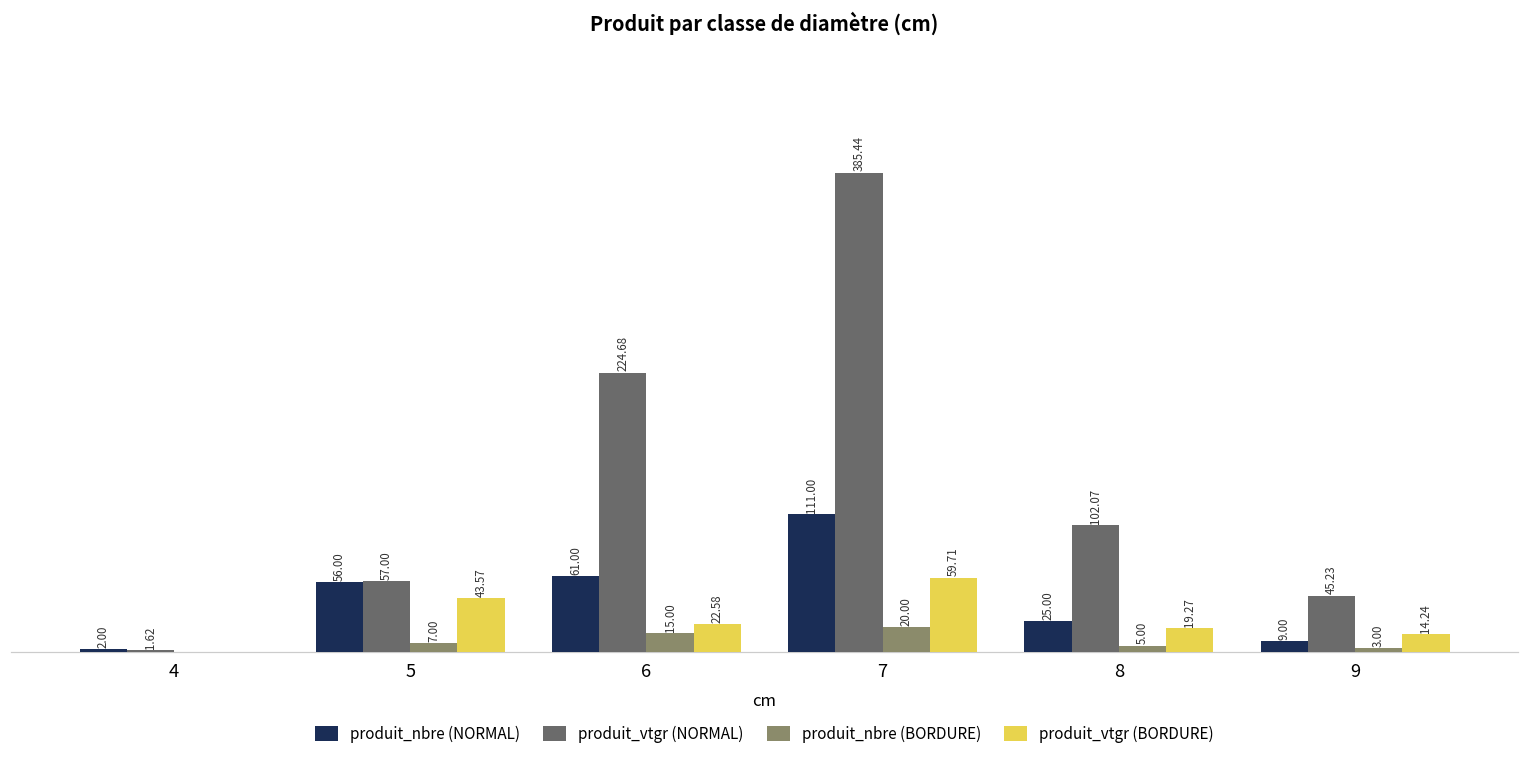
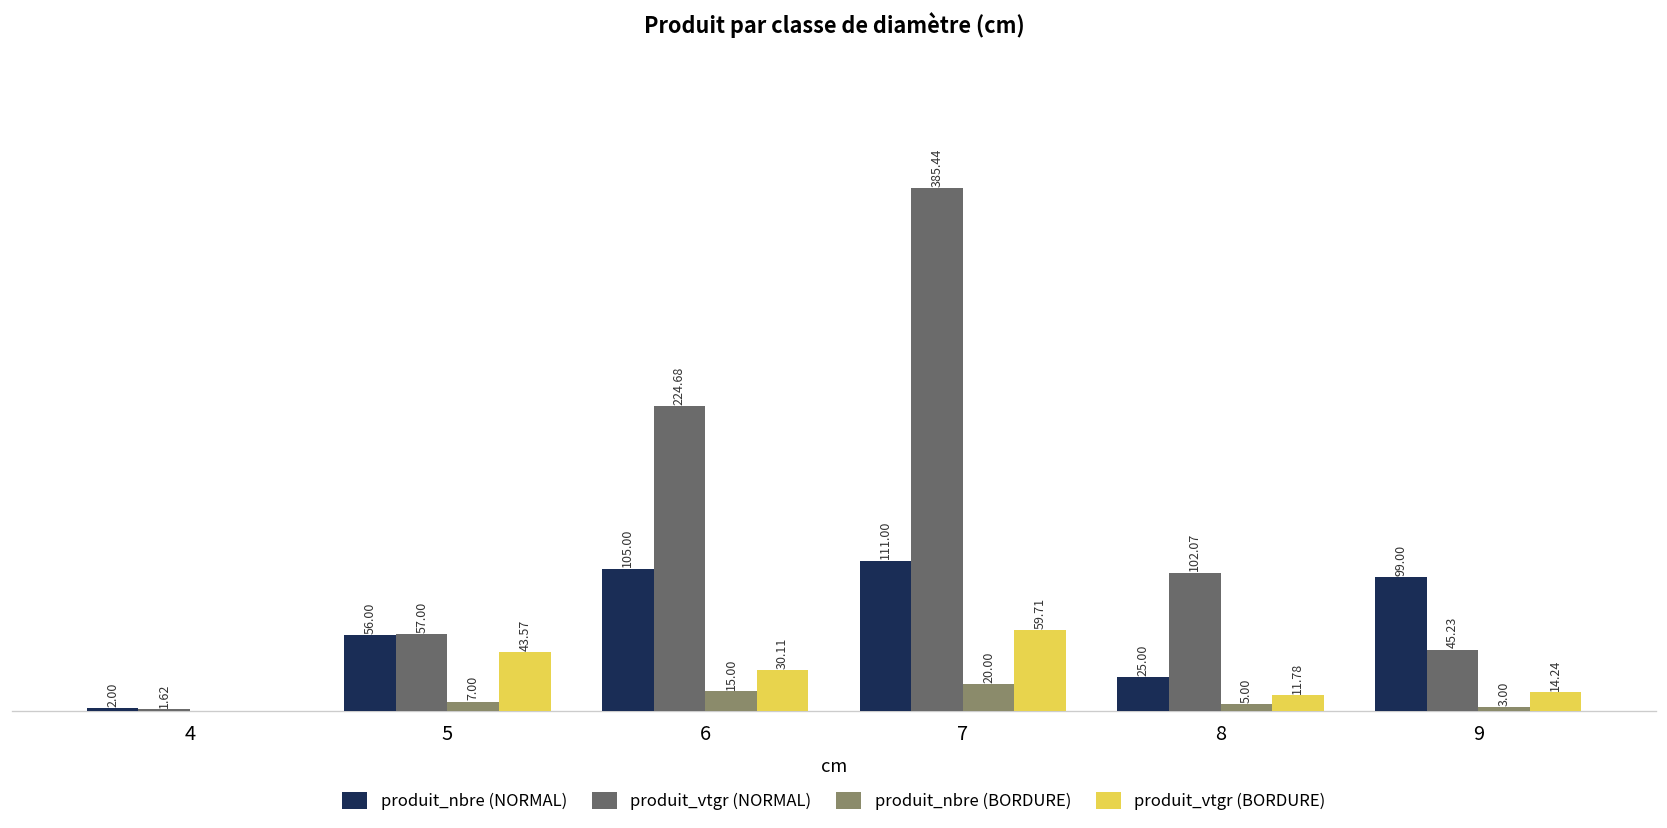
  {
    "produit_nbre (NORMAL)": {
      "4": 2.00,
      "5": 56.00,
-     "6": 61.00,
+     "6": 105.00,
      "7": 111.00,
      "8": 25.00,
-     "9": 9.00
+     "9": 99.00
    },
    "produit_vtgr (BORDURE)": {
      "5": 43.57,
-     "6": 22.58,
+     "6": 30.11,
      "7": 59.71,
-     "8": 19.27,
+     "8": 11.78,
      "9": 14.24
    }
  }
